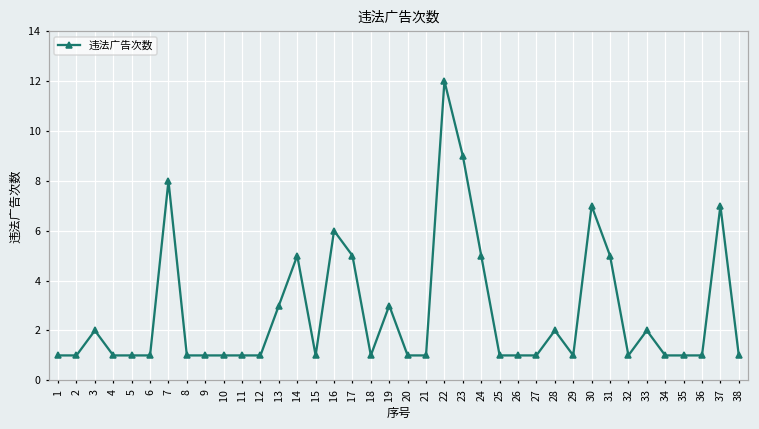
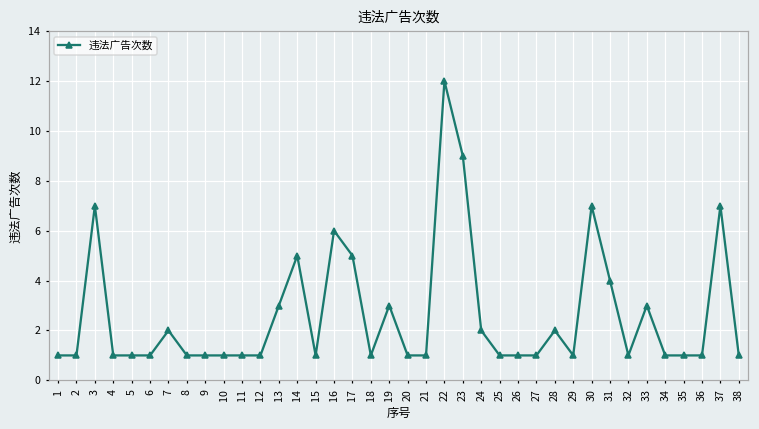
  {
    "1": 1,
    "2": 1,
-   "3": 2,
+   "3": 7,
    "4": 1,
    "5": 1,
    "6": 1,
-   "7": 8,
+   "7": 2,
    "8": 1,
    "9": 1,
    "10": 1,
    "11": 1,
    "12": 1,
    "13": 3,
    "14": 5,
    "15": 1,
    "16": 6,
    "17": 5,
    "18": 1,
    "19": 3,
    "20": 1,
    "21": 1,
    "22": 12,
    "23": 9,
-   "24": 5,
+   "24": 2,
    "25": 1,
    "26": 1,
    "27": 1,
    "28": 2,
    "29": 1,
    "30": 7,
-   "31": 5,
+   "31": 4,
    "32": 1,
-   "33": 2,
+   "33": 3,
    "34": 1,
    "35": 1,
    "36": 1,
    "37": 7,
    "38": 1
  }
